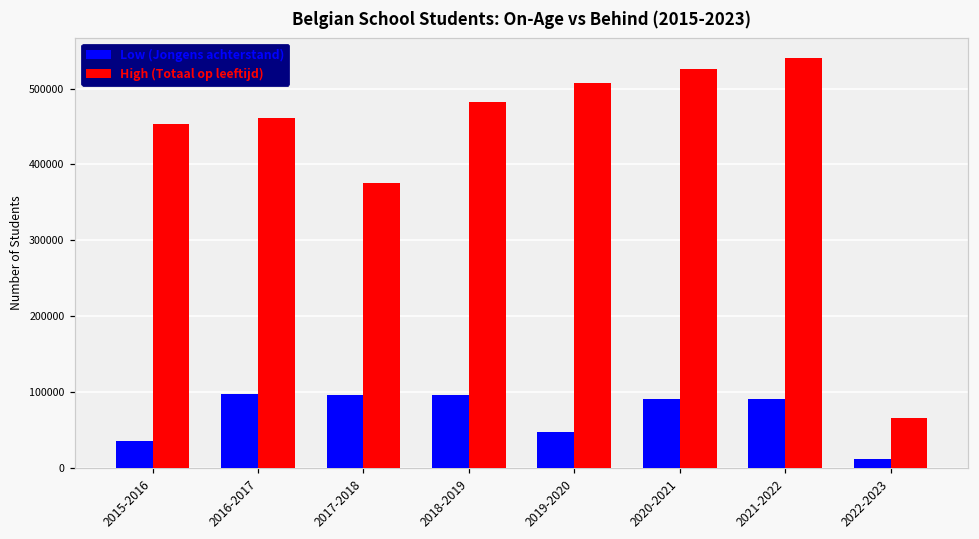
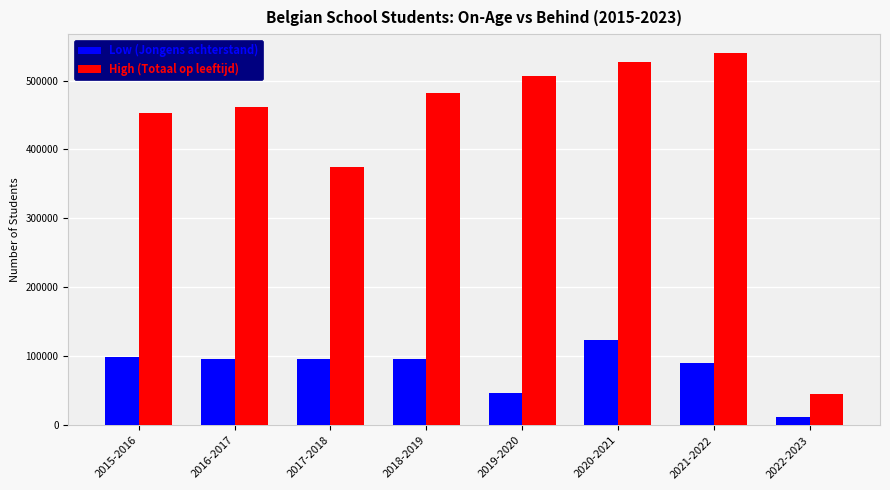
  {
    "Low (Jongens achterstand)": {
-     "2015-2016": 40000,
+     "2015-2016": 100000,
      "2016-2017": 100000,
      "2017-2018": 100000,
      "2018-2019": 100000,
      "2019-2020": 50000,
-     "2020-2021": 90000,
+     "2020-2021": 120000,
      "2021-2022": 90000,
      "2022-2023": 10000
    },
    "High (Totaal op leeftijd)": {
      "2015-2016": 450000,
      "2016-2017": 460000,
      "2017-2018": 370000,
      "2018-2019": 480000,
      "2019-2020": 510000,
      "2020-2021": 530000,
      "2021-2022": 540000,
-     "2022-2023": 70000
+     "2022-2023": 50000
    }
  }
